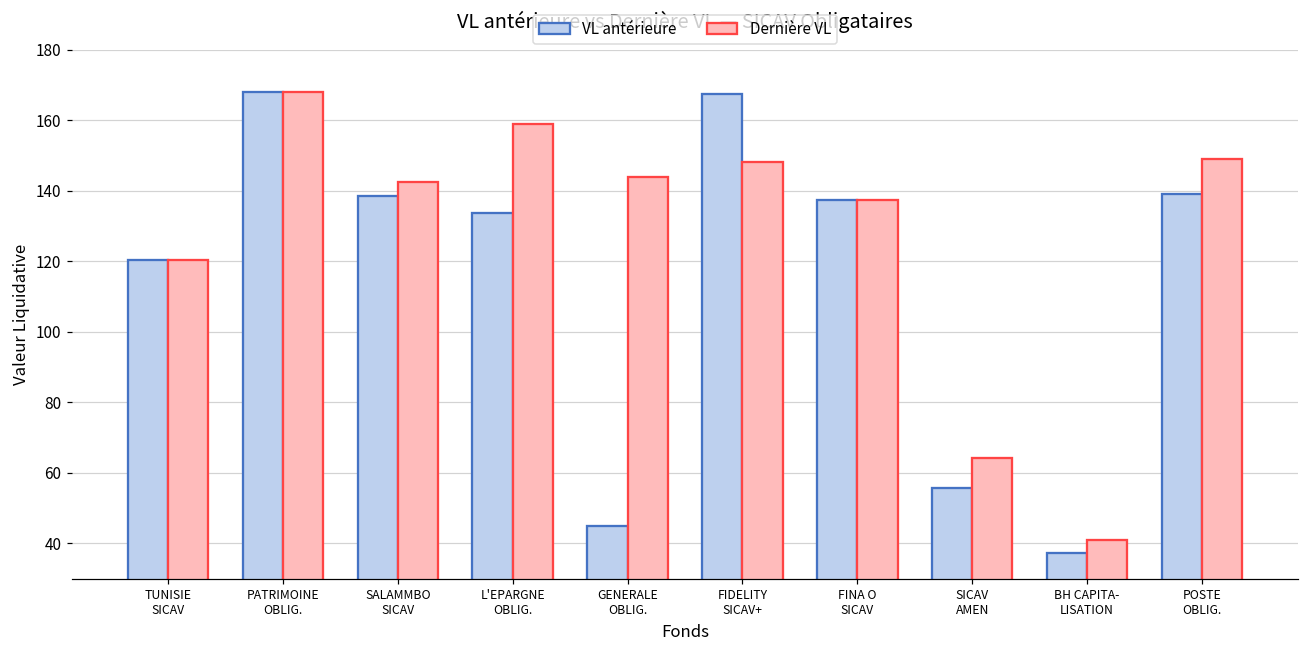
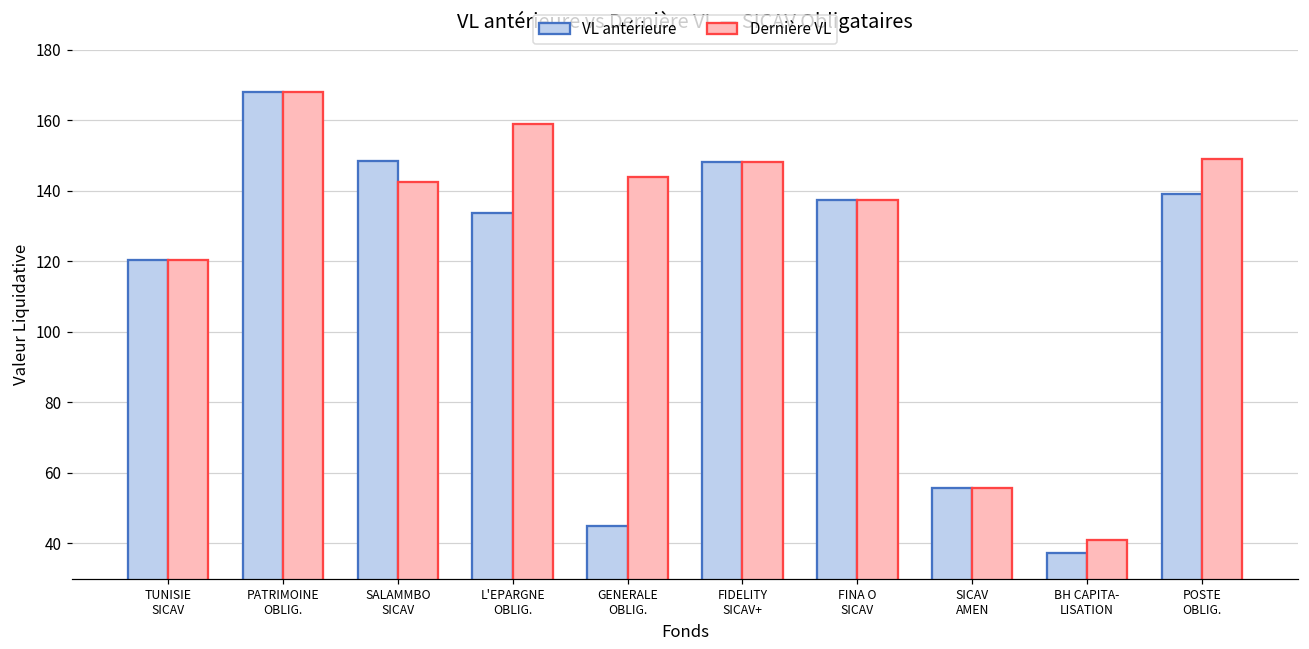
  {
    "VL antérieure": {
      "TUNISIE SICAV": 120,
      "PATRIMOINE OBLIG.": 168,
-     "SALAMMBO SICAV": 139,
+     "SALAMMBO SICAV": 148,
      "L'EPARGNE OBLIG.": 134,
      "GENERALE OBLIG.": 45,
-     "FIDELITY SICAV+": 167,
+     "FIDELITY SICAV+": 148,
      "FINA O SICAV": 137,
      "SICAV AMEN": 56,
      "BH CAPITA- LISATION": 37,
      "POSTE OBLIG.": 139
    },
    "Dernière VL": {
      "TUNISIE SICAV": 120,
      "PATRIMOINE OBLIG.": 168,
      "SALAMMBO SICAV": 142,
      "L'EPARGNE OBLIG.": 159,
      "GENERALE OBLIG.": 144,
      "FIDELITY SICAV+": 148,
      "FINA O SICAV": 137,
-     "SICAV AMEN": 64,
+     "SICAV AMEN": 56,
      "BH CAPITA- LISATION": 41,
      "POSTE OBLIG.": 149
    }
  }
